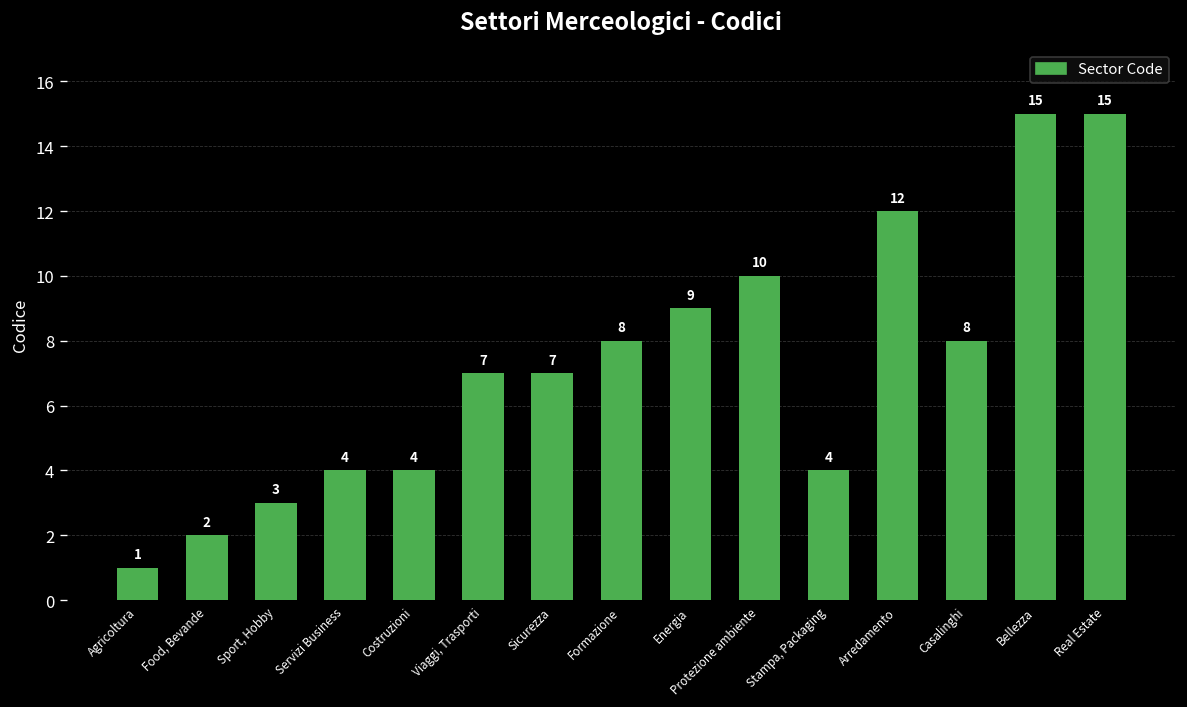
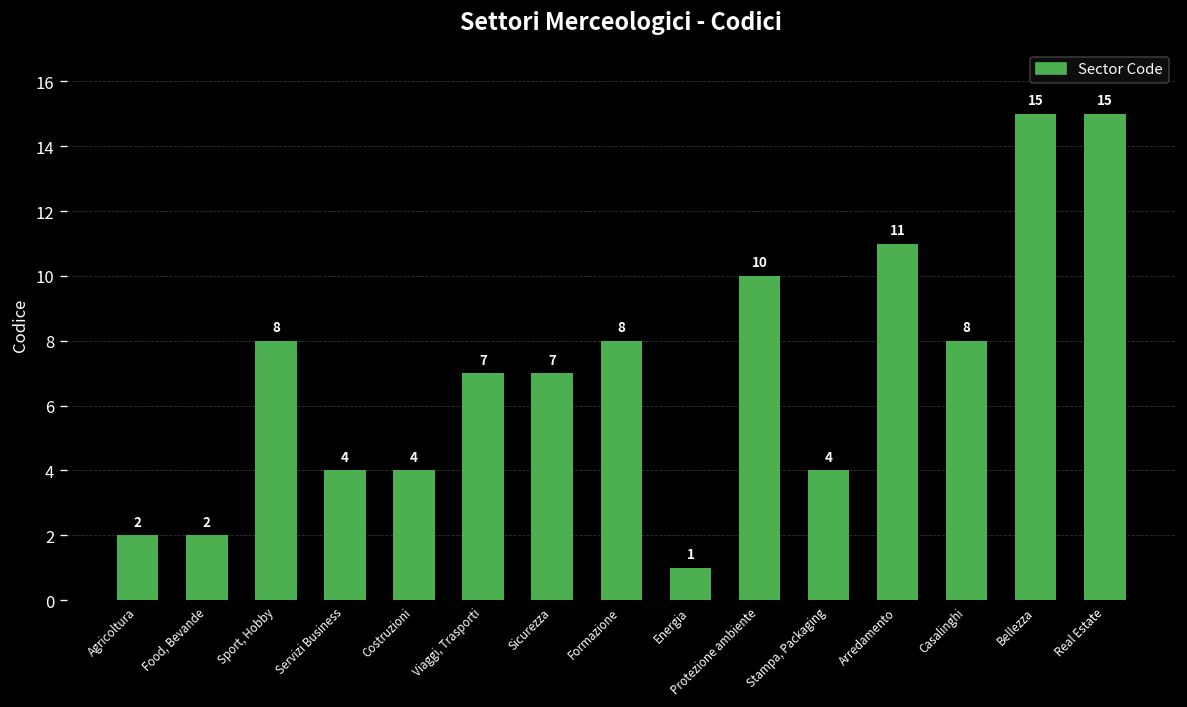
  {
-   "Agricoltura": 1,
+   "Agricoltura": 2,
    "Food, Bevande": 2,
-   "Sport, Hobby": 3,
+   "Sport, Hobby": 8,
    "Servizi Business": 4,
    "Costruzioni": 4,
    "Viaggi, Trasporti": 7,
    "Sicurezza": 7,
    "Formazione": 8,
-   "Energia": 9,
+   "Energia": 1,
    "Protezione ambiente": 10,
    "Stampa, Packaging": 4,
-   "Arredamento": 12,
+   "Arredamento": 11,
    "Casalinghi": 8,
    "Bellezza": 15,
    "Real Estate": 15
  }
